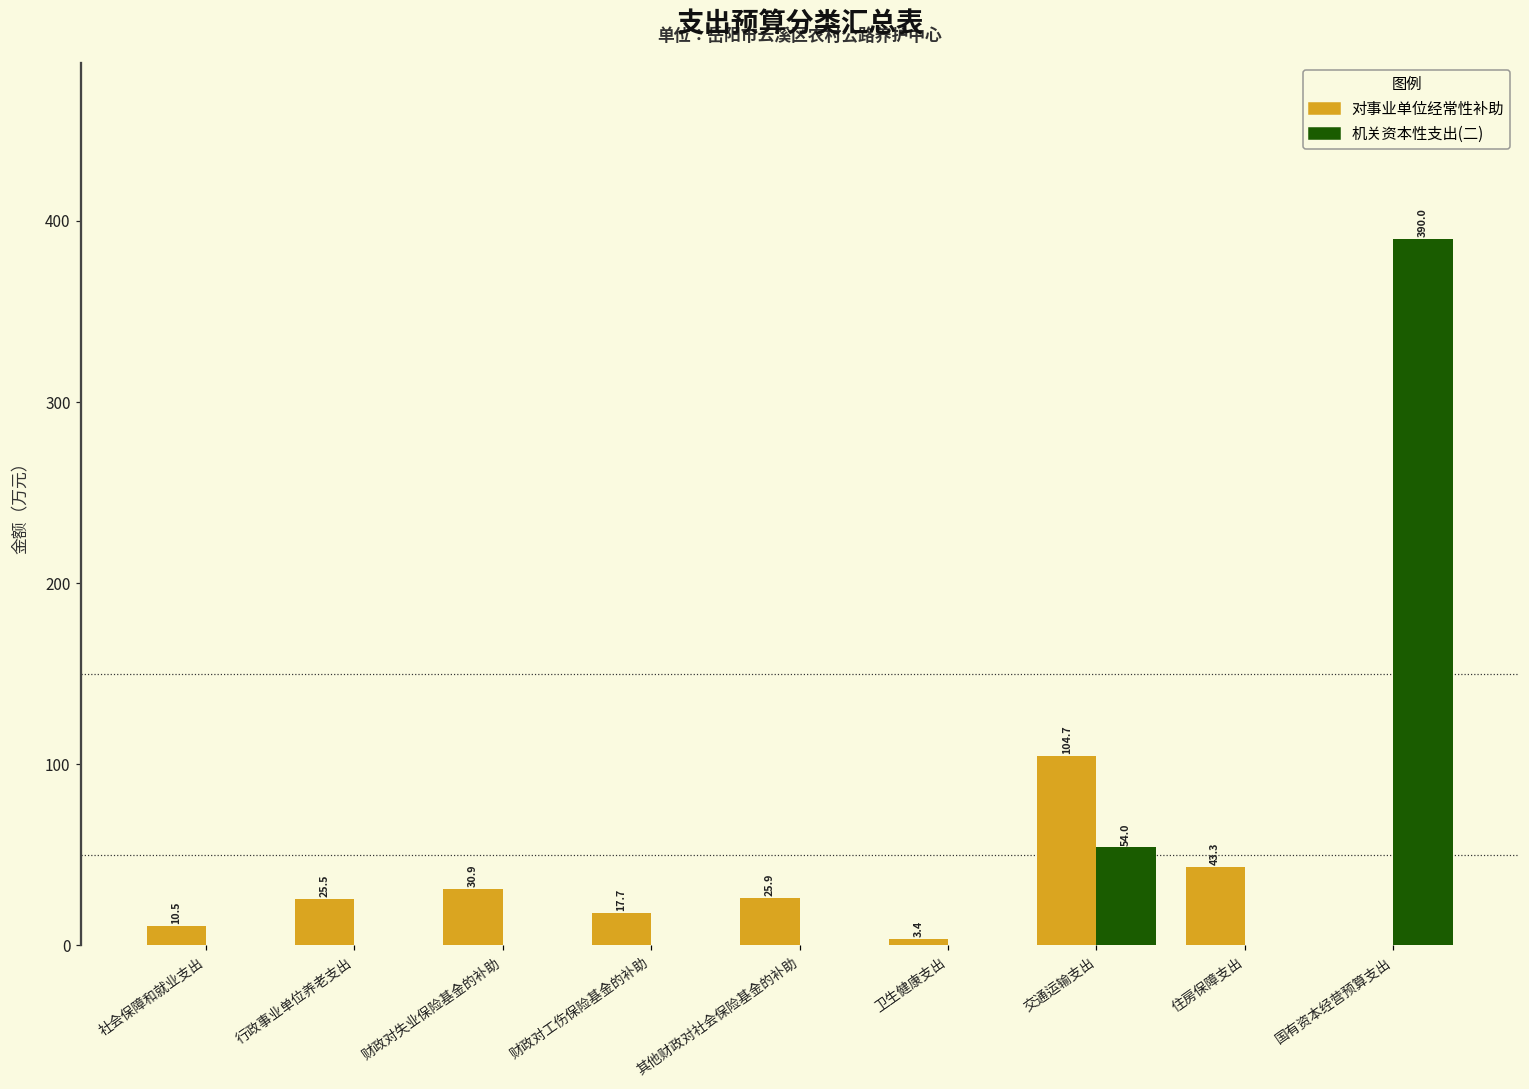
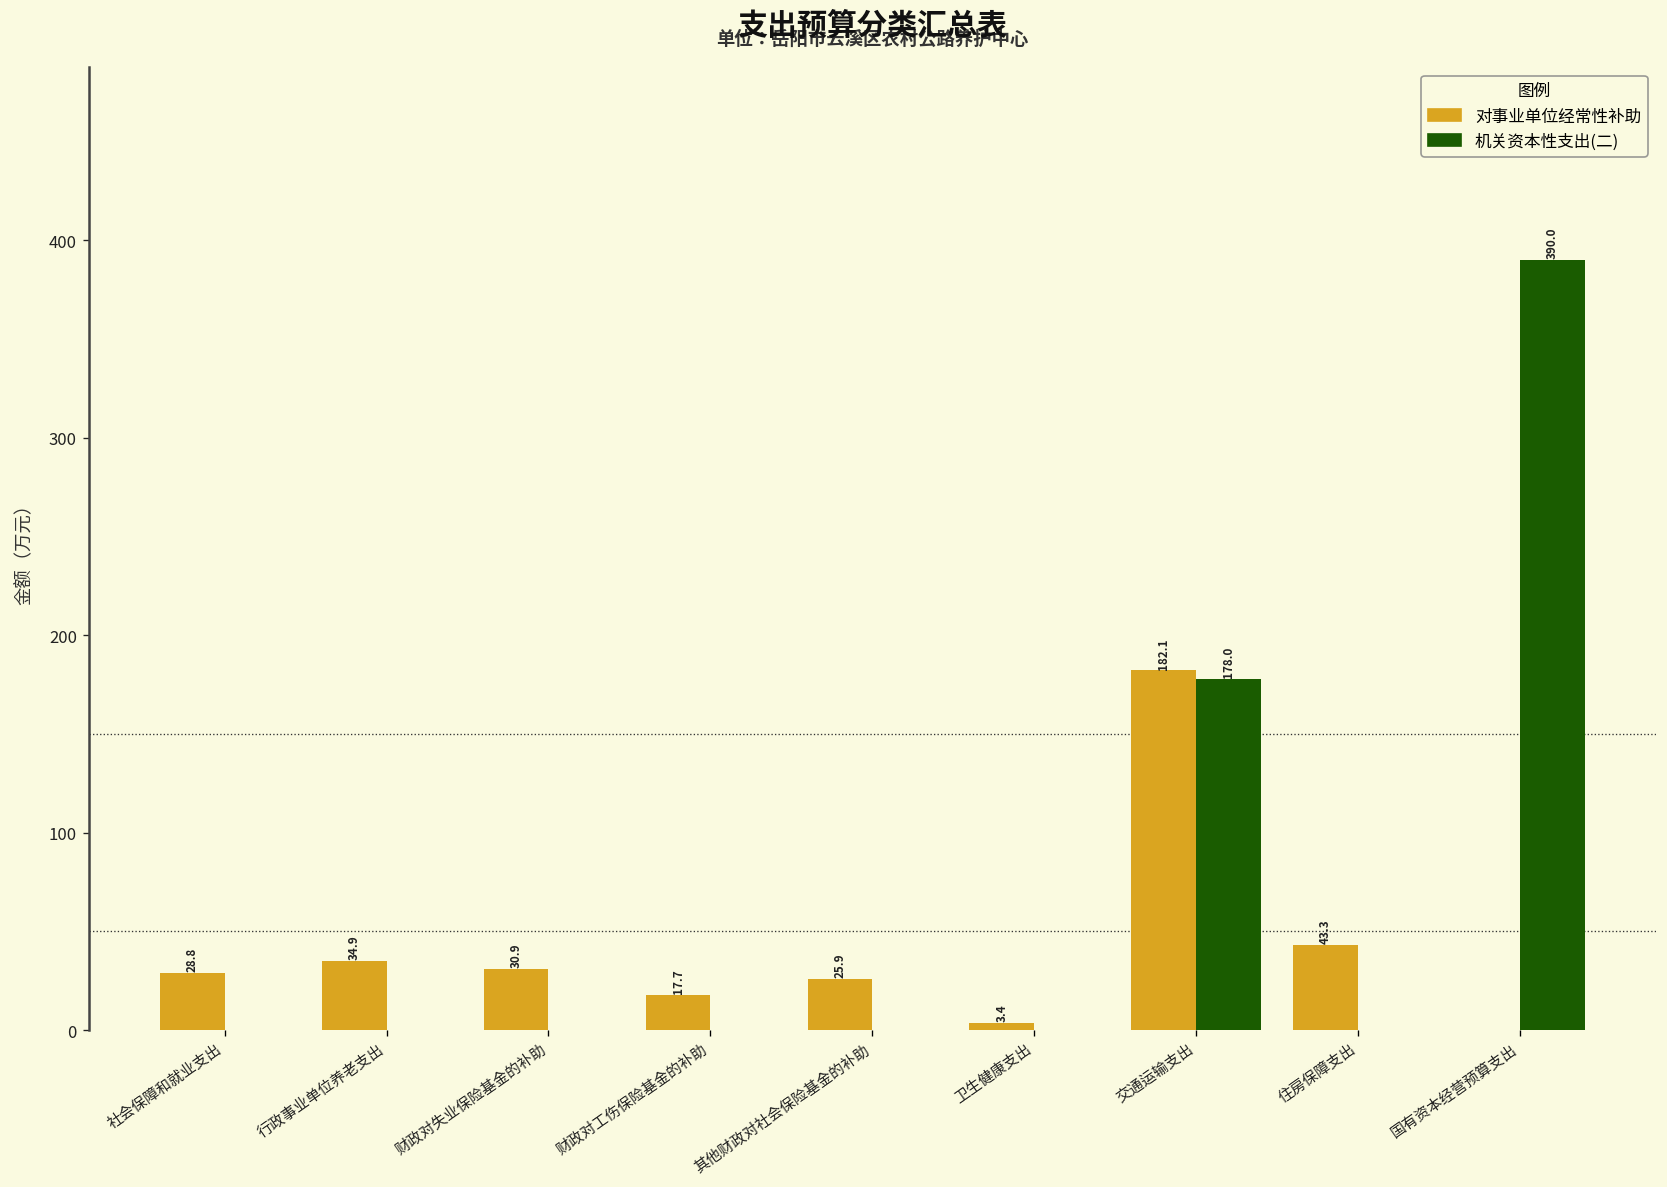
  {
    "对事业单位经常性补助": {
-     "社会保障和就业支出": 10.5,
-     "行政事业单位养老支出": 25.5,
+     "社会保障和就业支出": 28.8,
+     "行政事业单位养老支出": 34.9,
      "财政对失业保险基金的补助": 30.9,
      "财政对工伤保险基金的补助": 17.7,
      "其他财政对社会保险基金的补助": 25.9,
      "卫生健康支出": 3.4,
-     "交通运输支出": 104.7,
+     "交通运输支出": 182.1,
      "住房保障支出": 43.3
    },
    "机关资本性支出(二)": {
-     "交通运输支出": 54.0,
+     "交通运输支出": 178.0,
      "国有资本经营预算支出": 390.0
    }
  }
